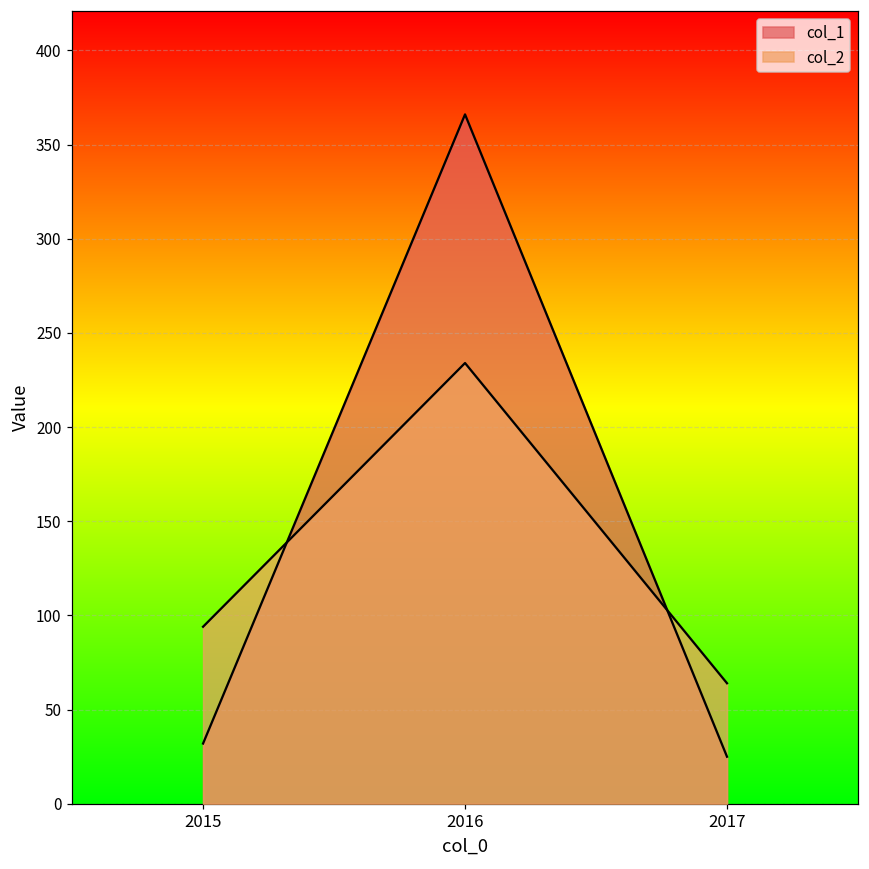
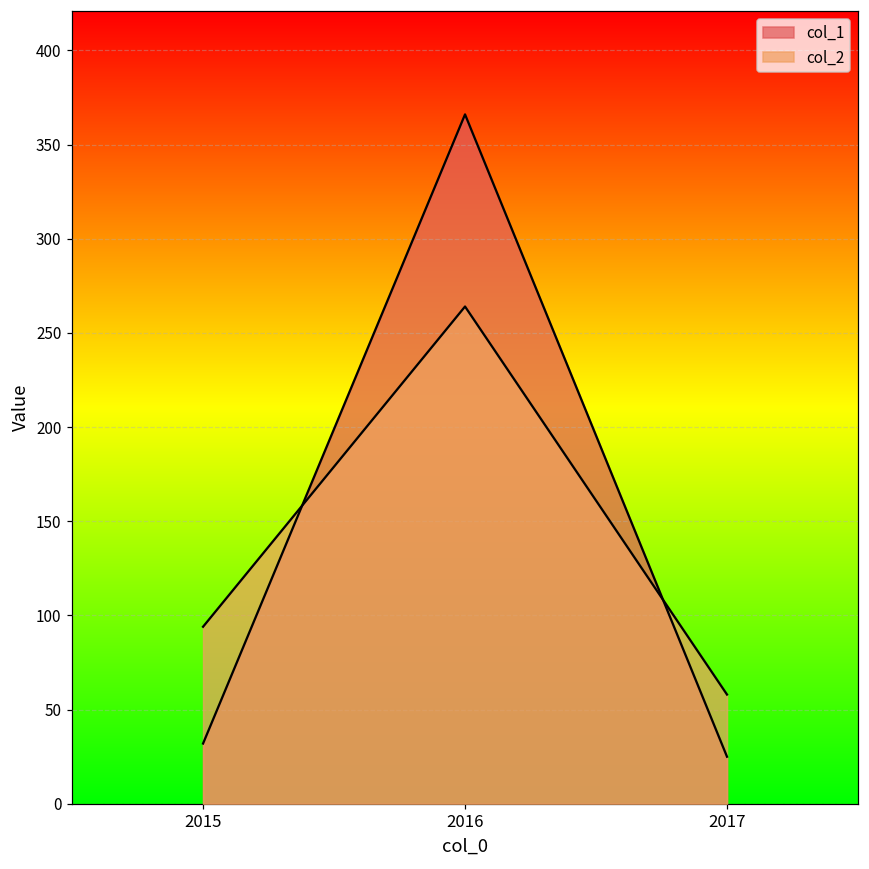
  {
    "col_1": {
      "2015": 32,
      "2016": 366,
      "2017": 25
    },
    "col_2": {
      "2015": 94,
-     "2016": 234,
-     "2017": 64
+     "2016": 264,
+     "2017": 58
    }
  }
